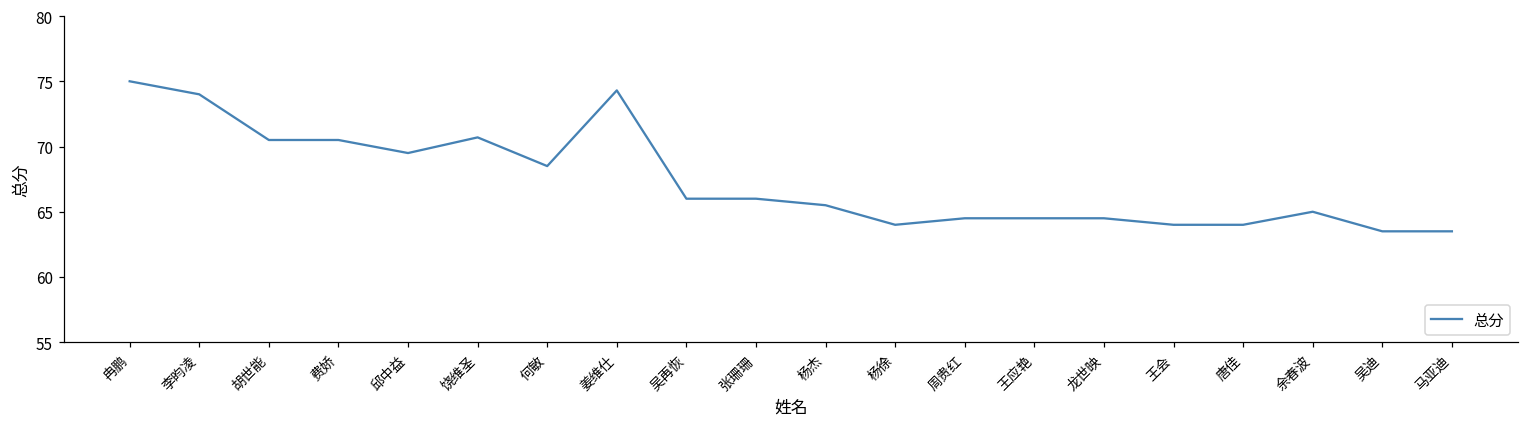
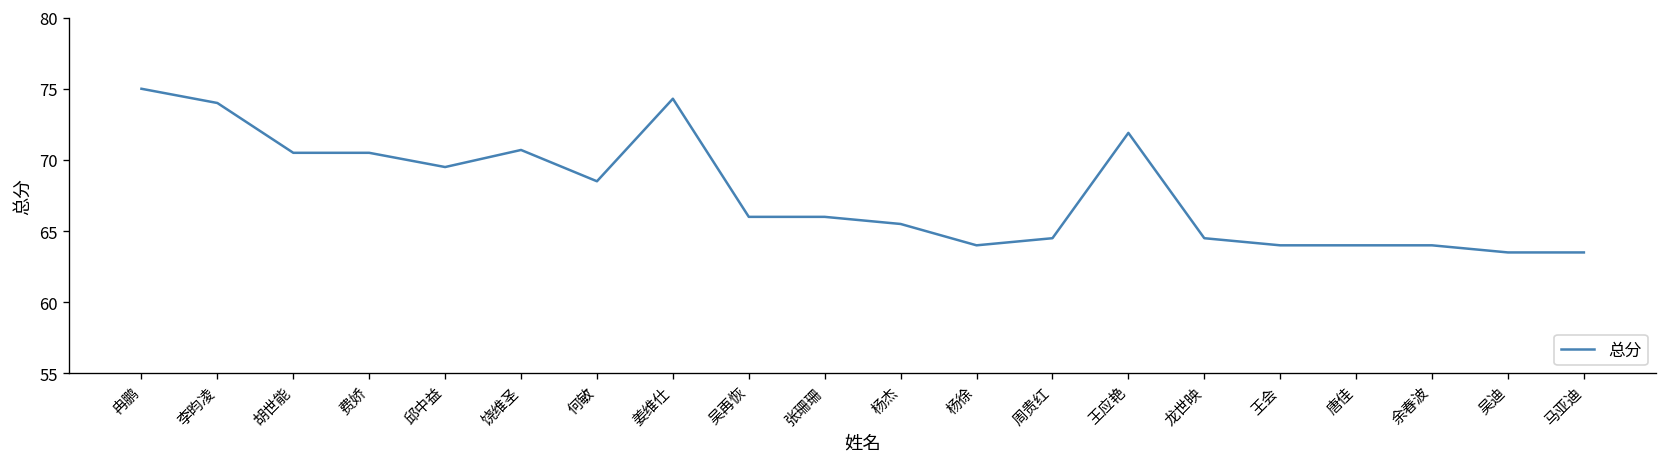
  {
    "冉鹏": 75.0,
    "李昀凌": 74.0,
    "胡世能": 70.5,
    "费娇": 70.5,
    "邱中益": 69.5,
    "饶维圣": 70.7,
    "何敏": 68.5,
    "姜维仕": 74.3,
    "吴再恢": 66.0,
    "张珊珊": 66.0,
    "杨杰": 65.5,
    "杨徐": 64.0,
    "周贵红": 64.5,
-   "王应艳": 64.5,
+   "王应艳": 71.9,
    "龙世映": 64.5,
    "王会": 64.0,
    "唐佳": 64.0,
-   "余春波": 65,
+   "余春波": 64,
    "吴迪": 63.5,
    "马亚迪": 63.5
  }
